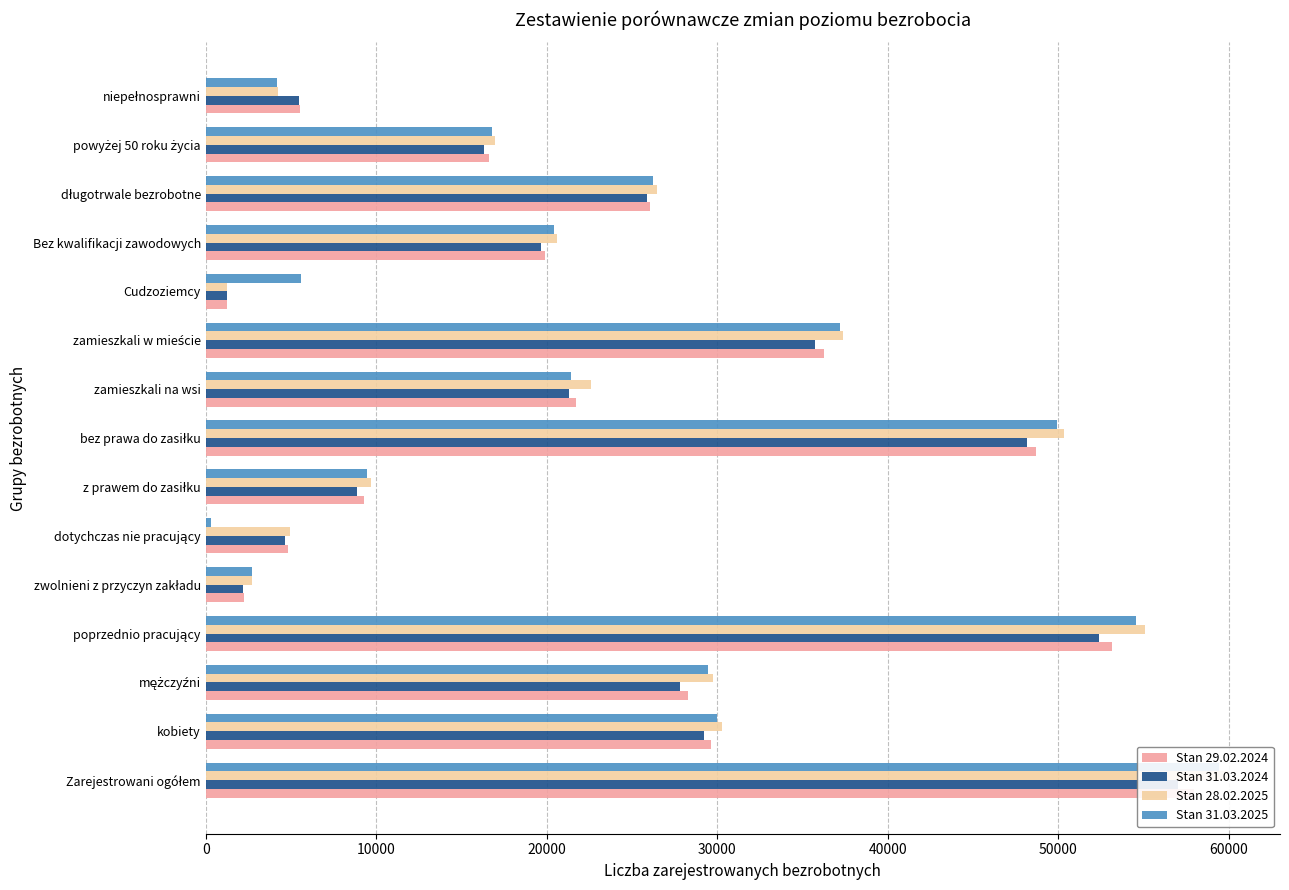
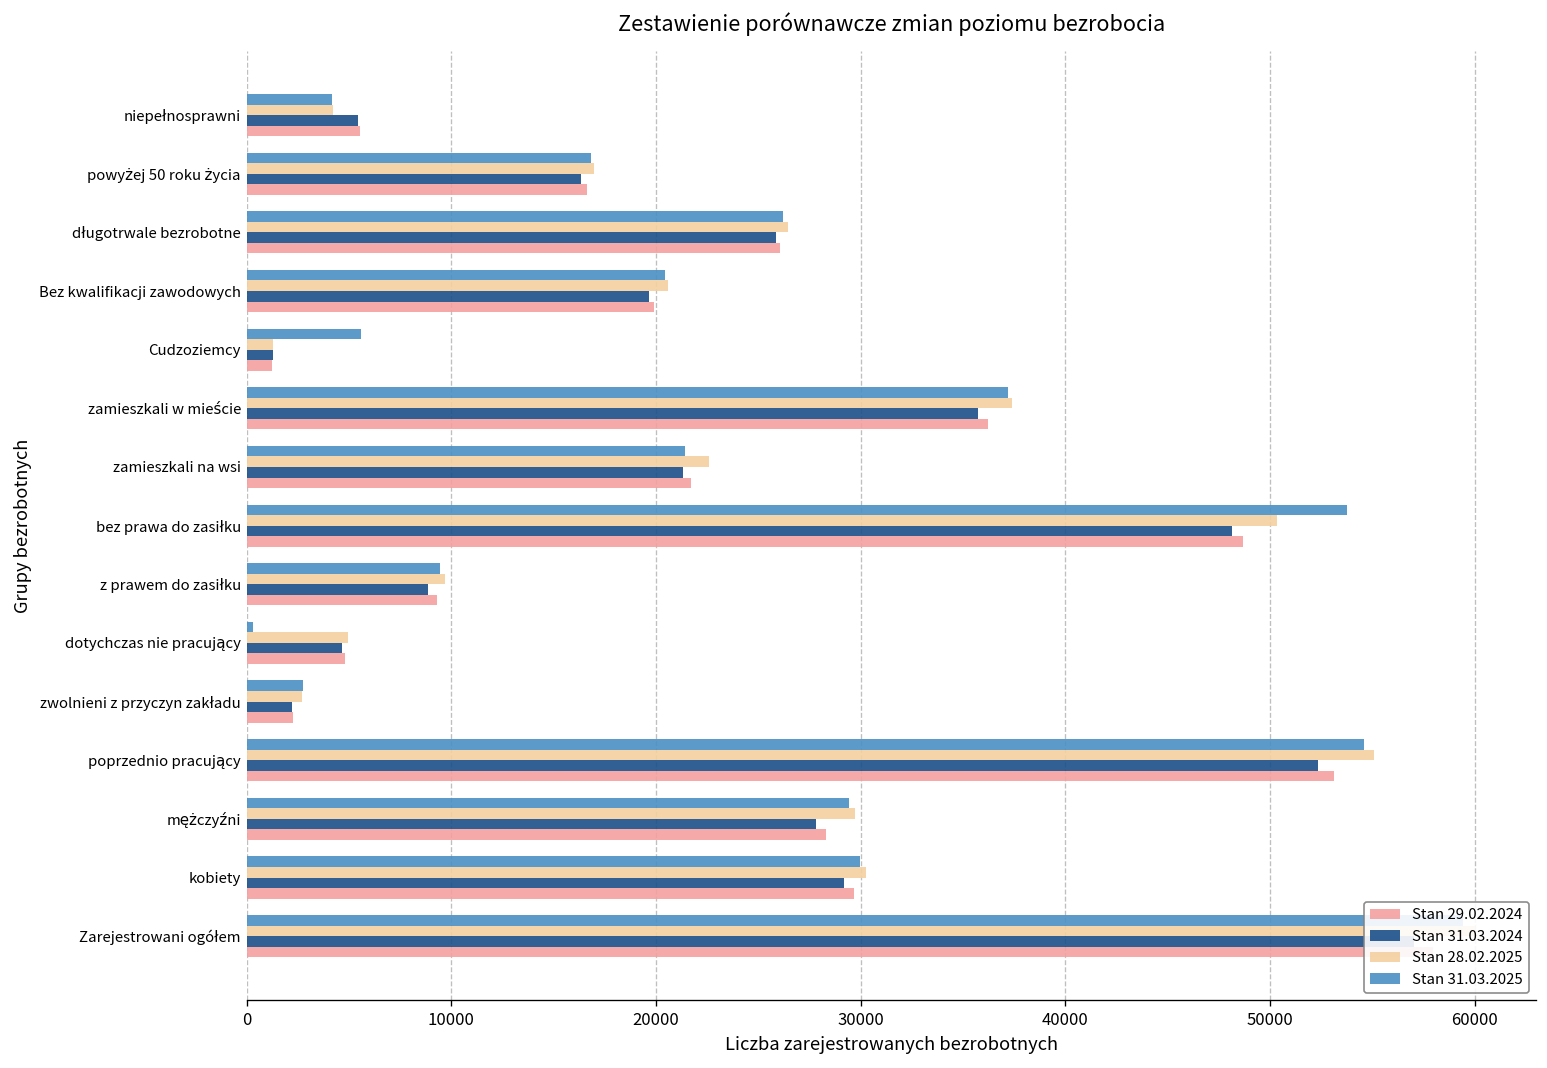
  {
    "Stan 31.03.2024": {
      "niepełnosprawni": 5400,
      "powyżej 50 roku życia": 16300,
      "długotrwale bezrobotne": 25900,
      "Bez kwalifikacji zawodowych": 19600,
      "Cudzoziemcy": 1300,
      "zamieszkali w mieście": 35700,
      "zamieszkali na wsi": 21300,
      "bez prawa do zasiłku": 48200,
      "z prawem do zasiłku": 8900,
      "dotychczas nie pracujący": 4700,
      "zwolnieni z przyczyn zakładu": 2200,
      "poprzednio pracujący": 52400,
      "mężczyźni": 27800,
      "kobiety": 29200
    },
    "Stan 31.03.2025": {
      "niepełnosprawni": 4200,
      "powyżej 50 roku życia": 16800,
      "długotrwale bezrobotne": 26200,
      "Bez kwalifikacji zawodowych": 20400,
      "Cudzoziemcy": 5600,
      "zamieszkali w mieście": 37200,
      "zamieszkali na wsi": 21400,
-     "bez prawa do zasiłku": 50000,
+     "bez prawa do zasiłku": 53800,
      "z prawem do zasiłku": 9500,
      "dotychczas nie pracujący": 300,
      "zwolnieni z przyczyn zakładu": 2700,
      "poprzednio pracujący": 54600,
      "mężczyźni": 29500,
      "kobiety": 30000
    }
  }
